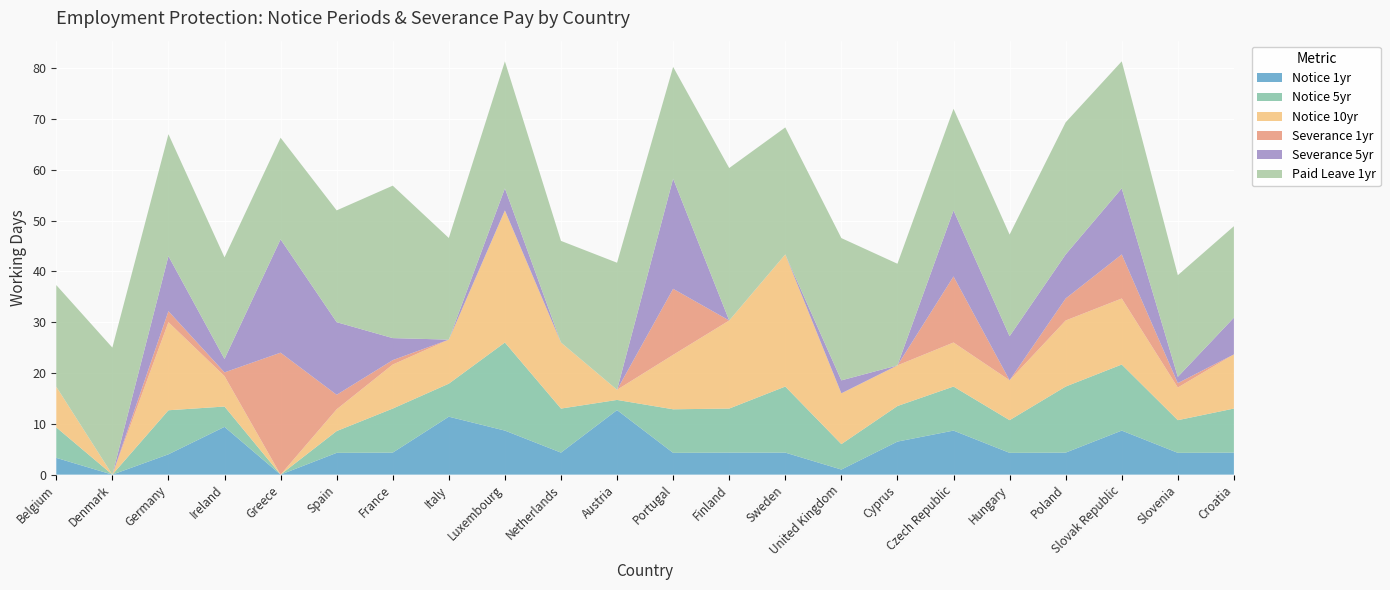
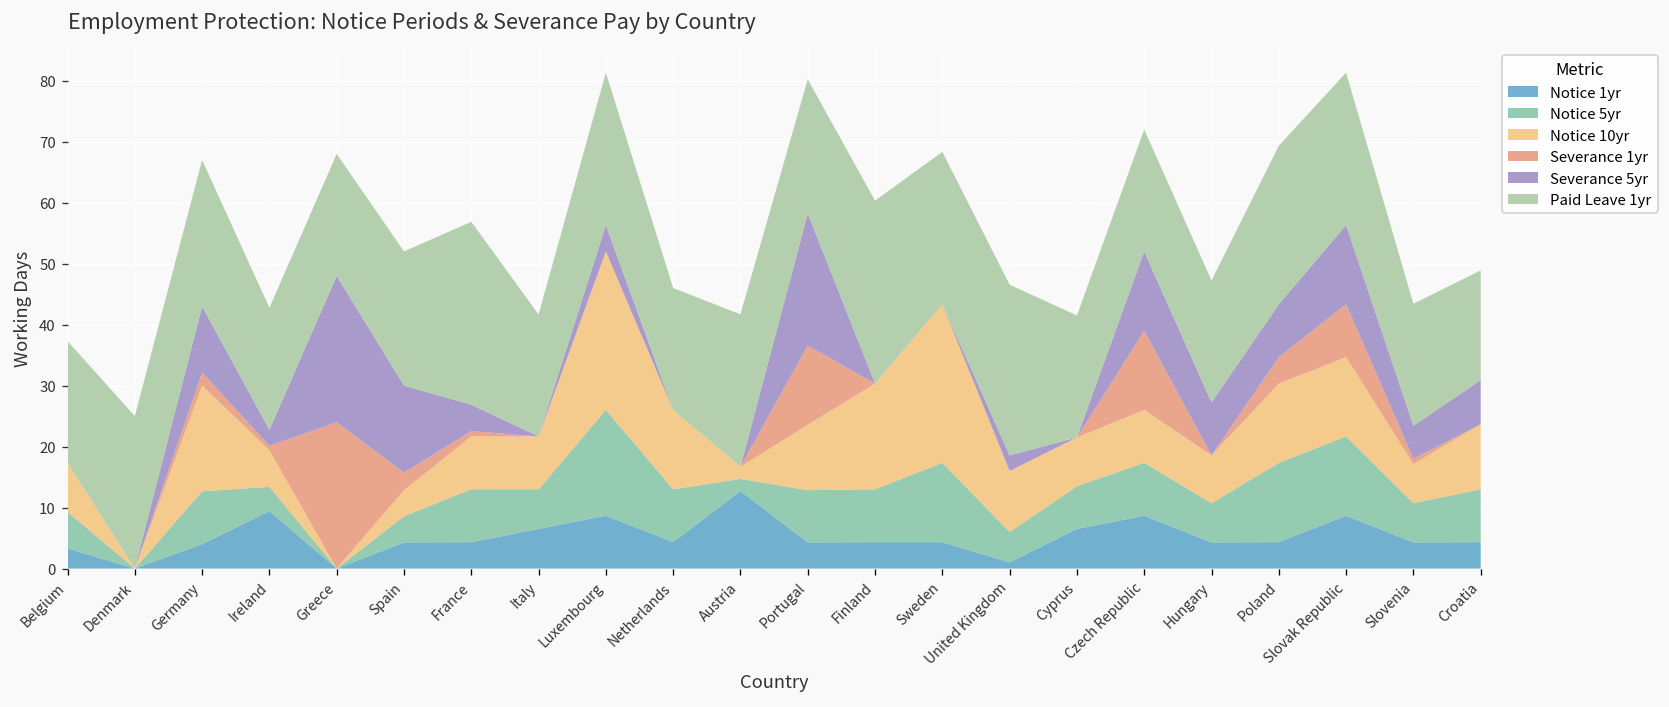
  {
    "Notice 1yr": {
      "Belgium": 3,
      "Germany": 4,
      "Ireland": 9,
      "Spain": 4,
      "France": 4,
-     "Italy": 11,
+     "Italy": 7,
      "Luxembourg": 9,
      "Netherlands": 4,
      "Austria": 13,
      "Portugal": 4,
      "Finland": 4,
      "Sweden": 4,
      "United Kingdom": 1,
      "Cyprus": 7,
      "Czech Republic": 9,
      "Hungary": 4,
      "Poland": 4,
      "Slovak Republic": 9,
      "Slovenia": 4,
      "Croatia": 4
    },
    "Severance 5yr": {
      "Germany": 11,
      "Ireland": 3,
-     "Greece": 22,
+     "Greece": 24,
      "Spain": 14,
      "France": 4,
      "Luxembourg": 4,
      "Portugal": 22,
      "United Kingdom": 3,
      "Czech Republic": 13,
      "Hungary": 9,
      "Poland": 9,
      "Slovak Republic": 13,
-     "Slovenia": 1,
+     "Slovenia": 5,
      "Croatia": 7
    }
  }
